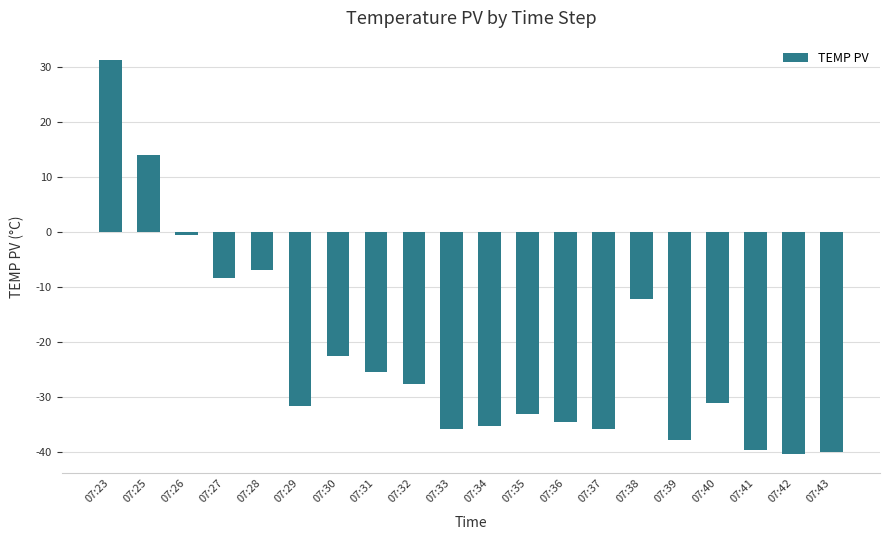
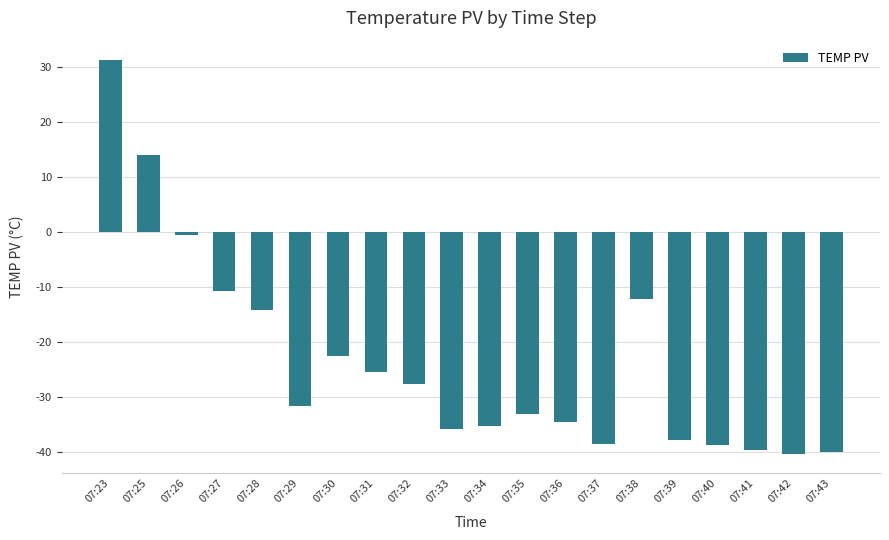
  {
    "07:23": 31,
    "07:25": 14,
    "07:26": 0,
-   "07:27": -8,
-   "07:28": -7,
+   "07:27": -11,
+   "07:28": -14,
    "07:29": -32,
    "07:30": -23,
    "07:31": -25,
    "07:32": -28,
    "07:33": -36,
    "07:34": -35,
    "07:35": -33,
    "07:36": -35,
-   "07:37": -36,
+   "07:37": -38,
    "07:38": -12,
    "07:39": -38,
-   "07:40": -31,
+   "07:40": -39,
    "07:41": -40,
    "07:42": -40,
    "07:43": -40
  }
